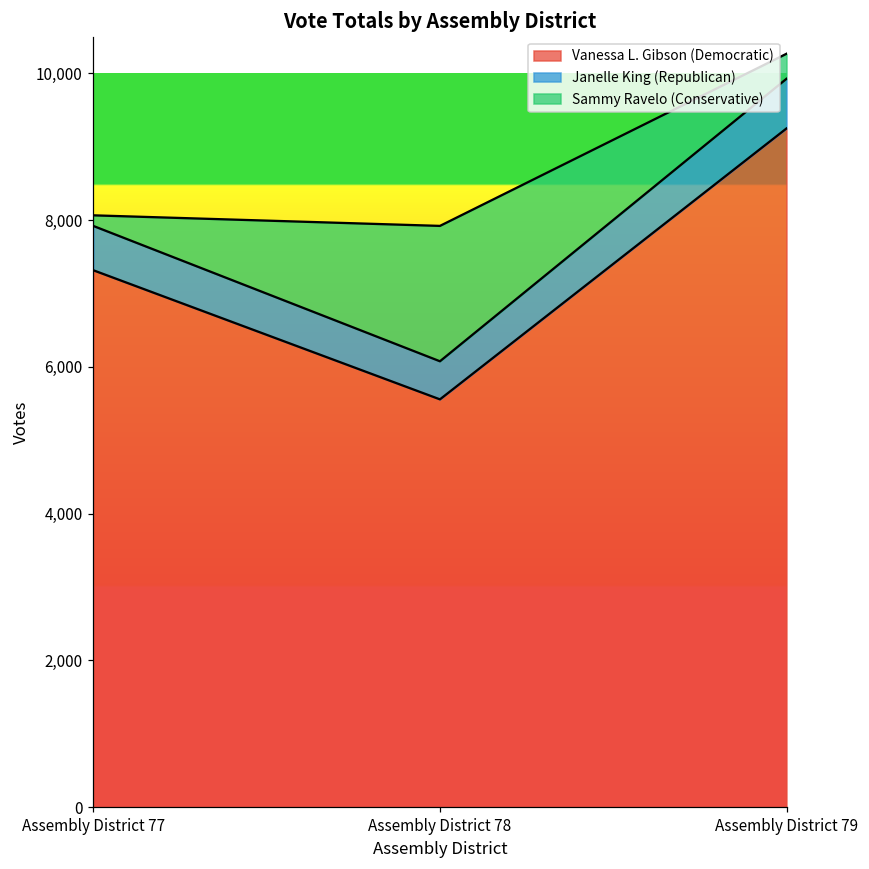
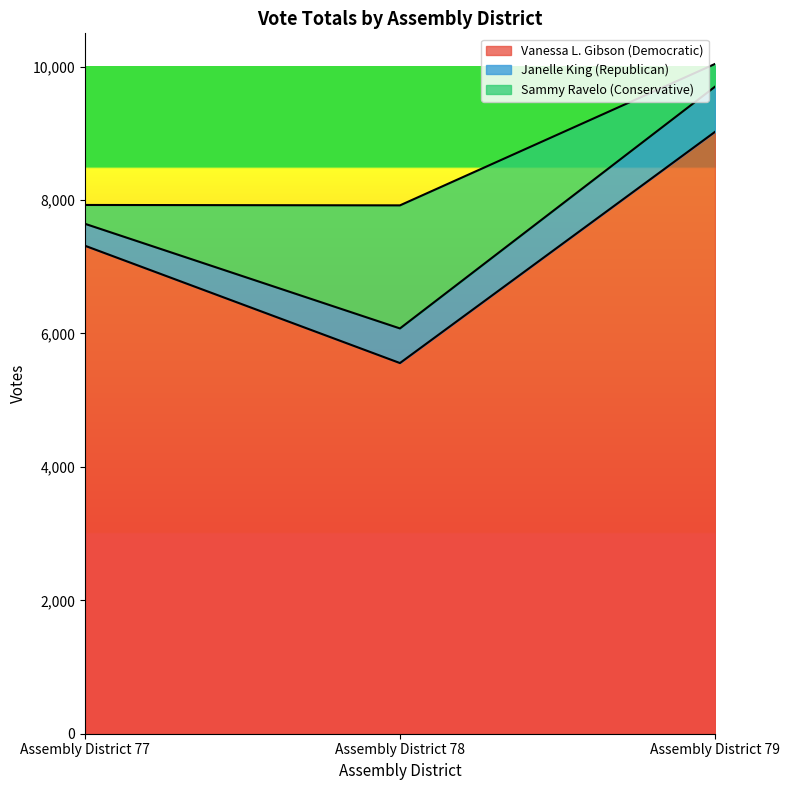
  {
    "Vanessa L. Gibson (Democratic)": {
      "Assembly District 77": "7,300",
      "Assembly District 78": "5,600",
-     "Assembly District 79": "9,200"
+     "Assembly District 79": "9,000"
    },
    "Janelle King (Republican)": {
-     "Assembly District 77": "600",
+     "Assembly District 77": "300",
      "Assembly District 78": "500",
      "Assembly District 79": "700"
    },
    "Sammy Ravelo (Conservative)": {
-     "Assembly District 77": "100",
+     "Assembly District 77": "300",
      "Assembly District 78": "1,800",
      "Assembly District 79": "300"
    }
  }
